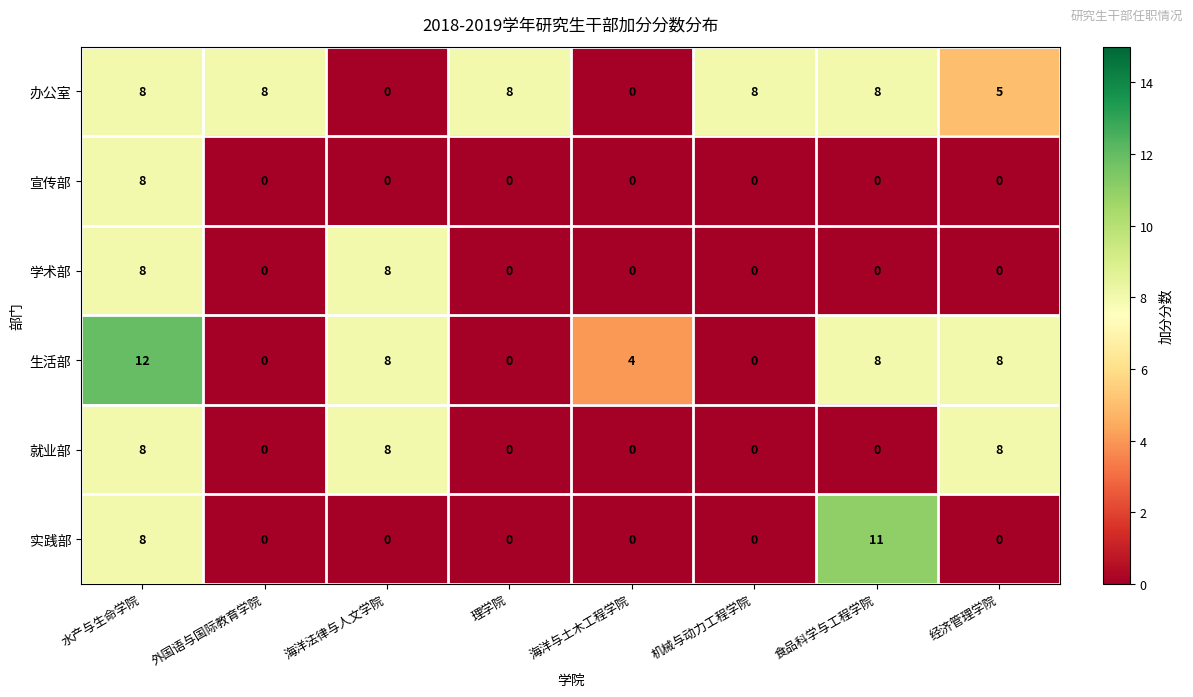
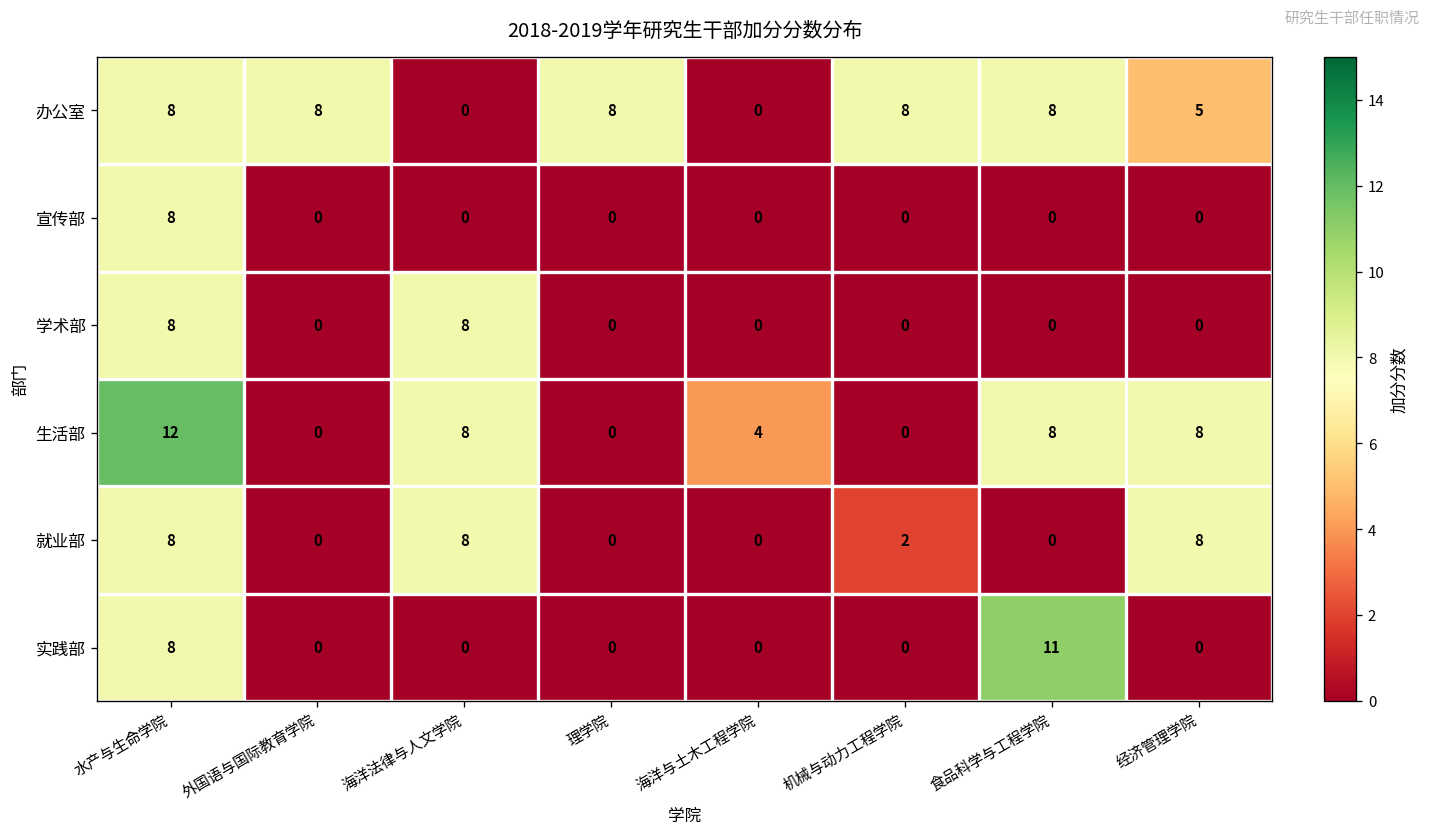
  {
    "办公室": {
      "水产与生命学院": 8,
      "外国语与国际教育学院": 8,
      "海洋法律与人文学院": 0,
      "理学院": 8,
      "海洋与土木工程学院": 0,
      "机械与动力工程学院": 8,
      "食品科学与工程学院": 8,
      "经济管理学院": 5
    },
    "宣传部": {
      "水产与生命学院": 8,
      "外国语与国际教育学院": 0,
      "海洋法律与人文学院": 0,
      "理学院": 0,
      "海洋与土木工程学院": 0,
      "机械与动力工程学院": 0,
      "食品科学与工程学院": 0,
      "经济管理学院": 0
    },
    "学术部": {
      "水产与生命学院": 8,
      "外国语与国际教育学院": 0,
      "海洋法律与人文学院": 8,
      "理学院": 0,
      "海洋与土木工程学院": 0,
      "机械与动力工程学院": 0,
      "食品科学与工程学院": 0,
      "经济管理学院": 0
    },
    "生活部": {
      "水产与生命学院": 12,
      "外国语与国际教育学院": 0,
      "海洋法律与人文学院": 8,
      "理学院": 0,
      "海洋与土木工程学院": 4,
      "机械与动力工程学院": 0,
      "食品科学与工程学院": 8,
      "经济管理学院": 8
    },
    "就业部": {
      "水产与生命学院": 8,
      "外国语与国际教育学院": 0,
      "海洋法律与人文学院": 8,
      "理学院": 0,
      "海洋与土木工程学院": 0,
-     "机械与动力工程学院": 0,
+     "机械与动力工程学院": 2,
      "食品科学与工程学院": 0,
      "经济管理学院": 8
    },
    "实践部": {
      "水产与生命学院": 8,
      "外国语与国际教育学院": 0,
      "海洋法律与人文学院": 0,
      "理学院": 0,
      "海洋与土木工程学院": 0,
      "机械与动力工程学院": 0,
      "食品科学与工程学院": 11,
      "经济管理学院": 0
    }
  }
